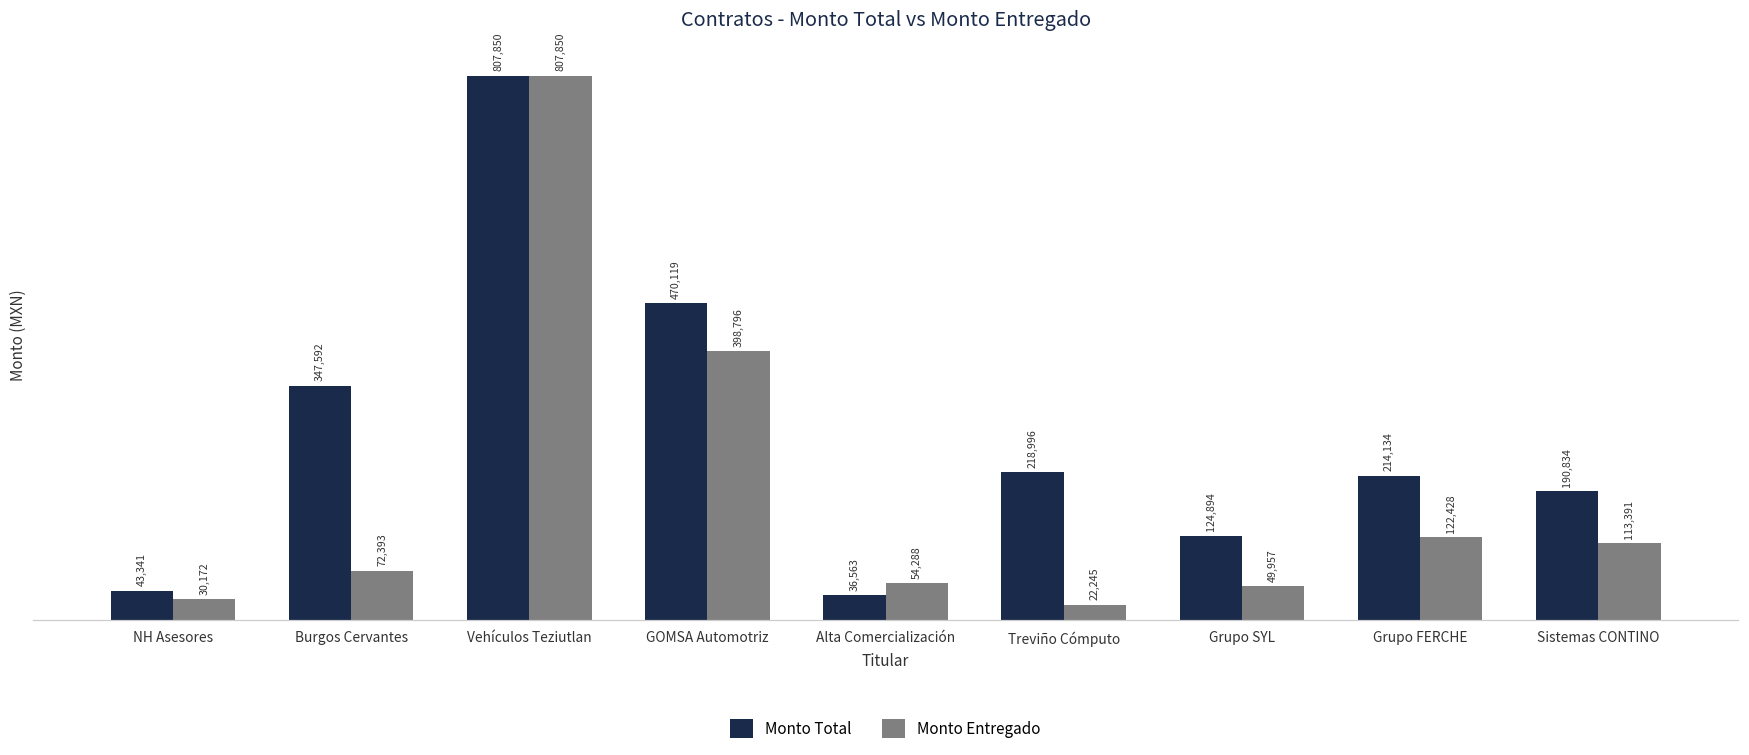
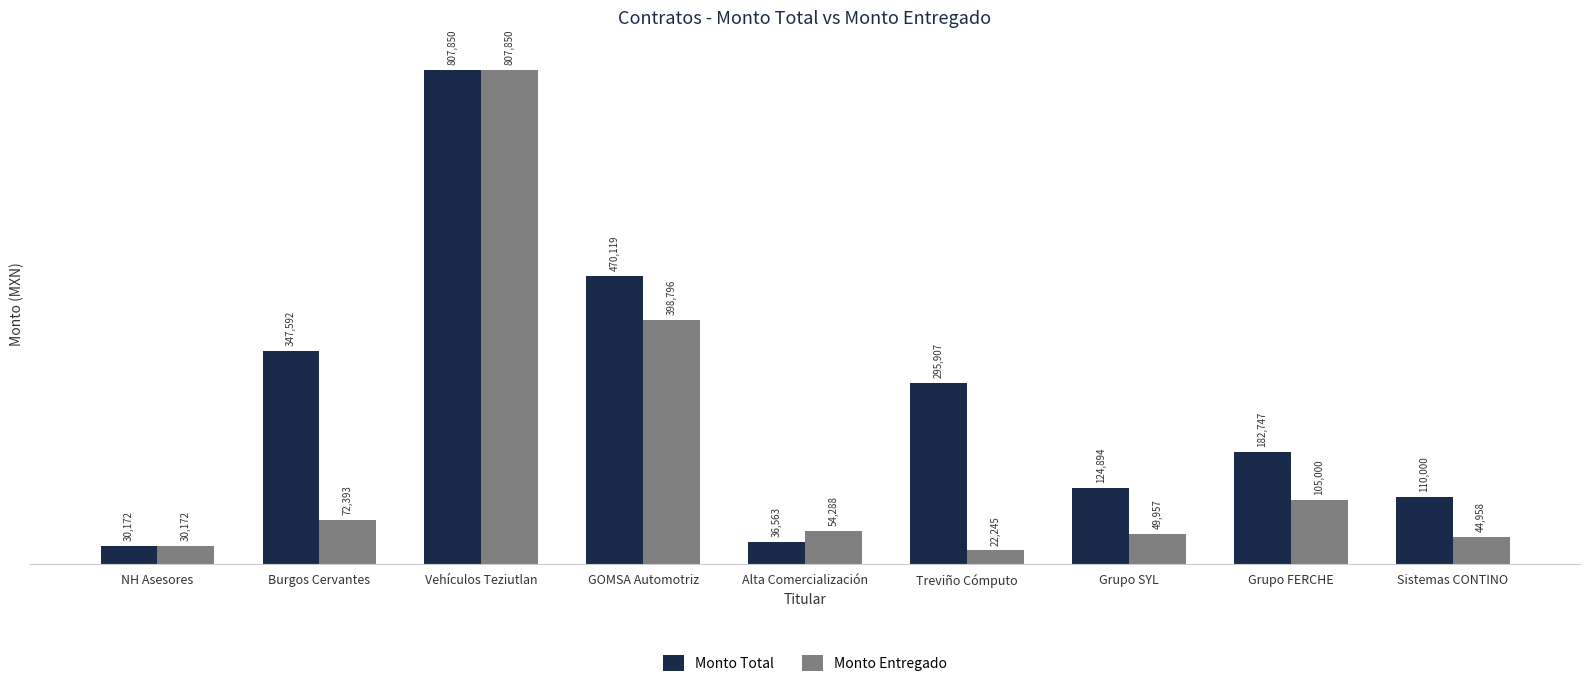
  {
    "Monto Total": {
-     "NH Asesores": "43,341",
+     "NH Asesores": "30,172",
      "Burgos Cervantes": "347,592",
      "Vehículos Teziutlan": "807,850",
      "GOMSA Automotriz": "470,119",
      "Alta Comercialización": "36,563",
-     "Treviño Cómputo": "218,996",
+     "Treviño Cómputo": "295,907",
      "Grupo SYL": "124,894",
-     "Grupo FERCHE": "214,134",
-     "Sistemas CONTINO": "190,834"
+     "Grupo FERCHE": "182,747",
+     "Sistemas CONTINO": "110,000"
    },
    "Monto Entregado": {
      "NH Asesores": "30,172",
      "Burgos Cervantes": "72,393",
      "Vehículos Teziutlan": "807,850",
      "GOMSA Automotriz": "398,796",
      "Alta Comercialización": "54,288",
      "Treviño Cómputo": "22,245",
      "Grupo SYL": "49,957",
-     "Grupo FERCHE": "122,428",
-     "Sistemas CONTINO": "113,391"
+     "Grupo FERCHE": "105,000",
+     "Sistemas CONTINO": "44,958"
    }
  }
